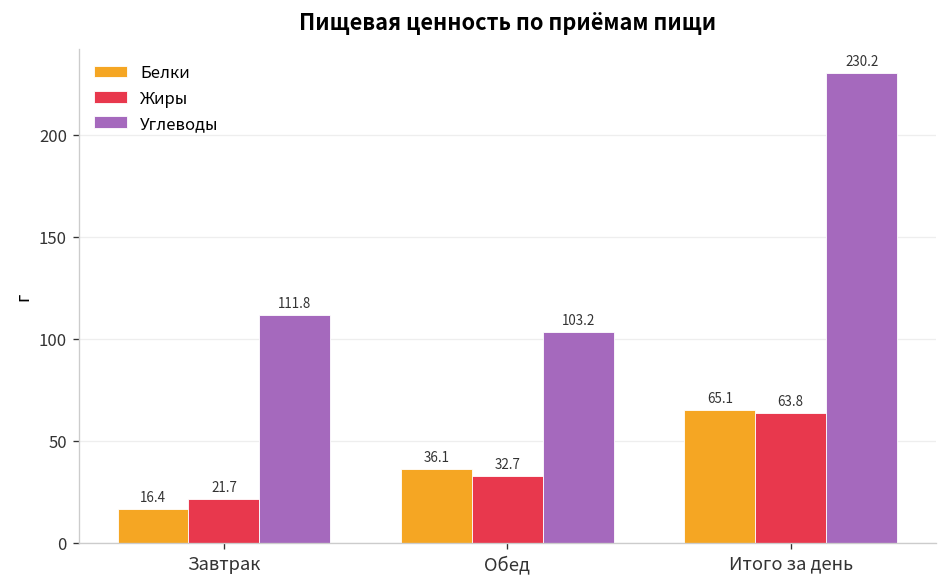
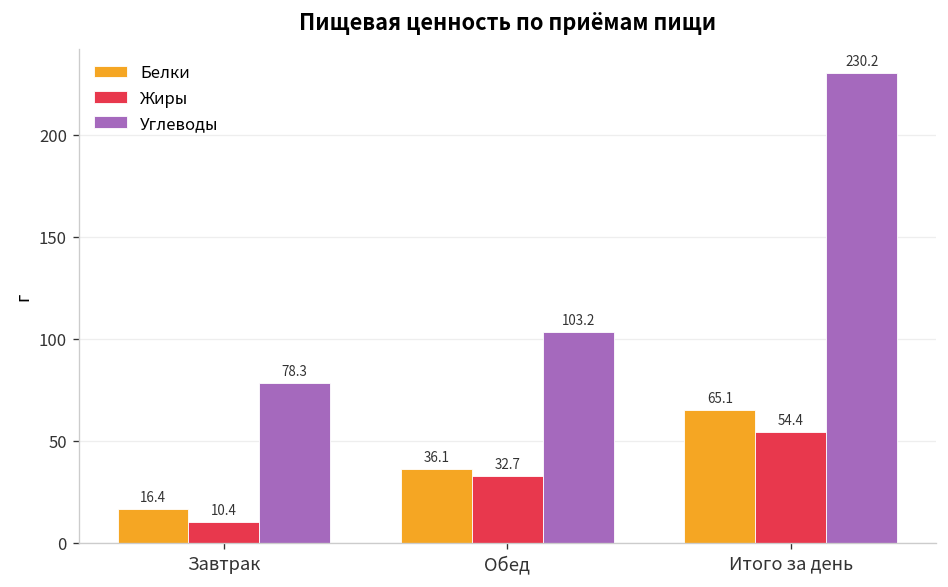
  {
    "Белки": {
      "Завтрак": 16.4,
      "Обед": 36.1,
      "Итого за день": 65.1
    },
    "Жиры": {
-     "Завтрак": 21.7,
+     "Завтрак": 10.4,
      "Обед": 32.7,
-     "Итого за день": 63.8
+     "Итого за день": 54.4
    },
    "Углеводы": {
-     "Завтрак": 111.8,
+     "Завтрак": 78.3,
      "Обед": 103.2,
      "Итого за день": 230.2
    }
  }
